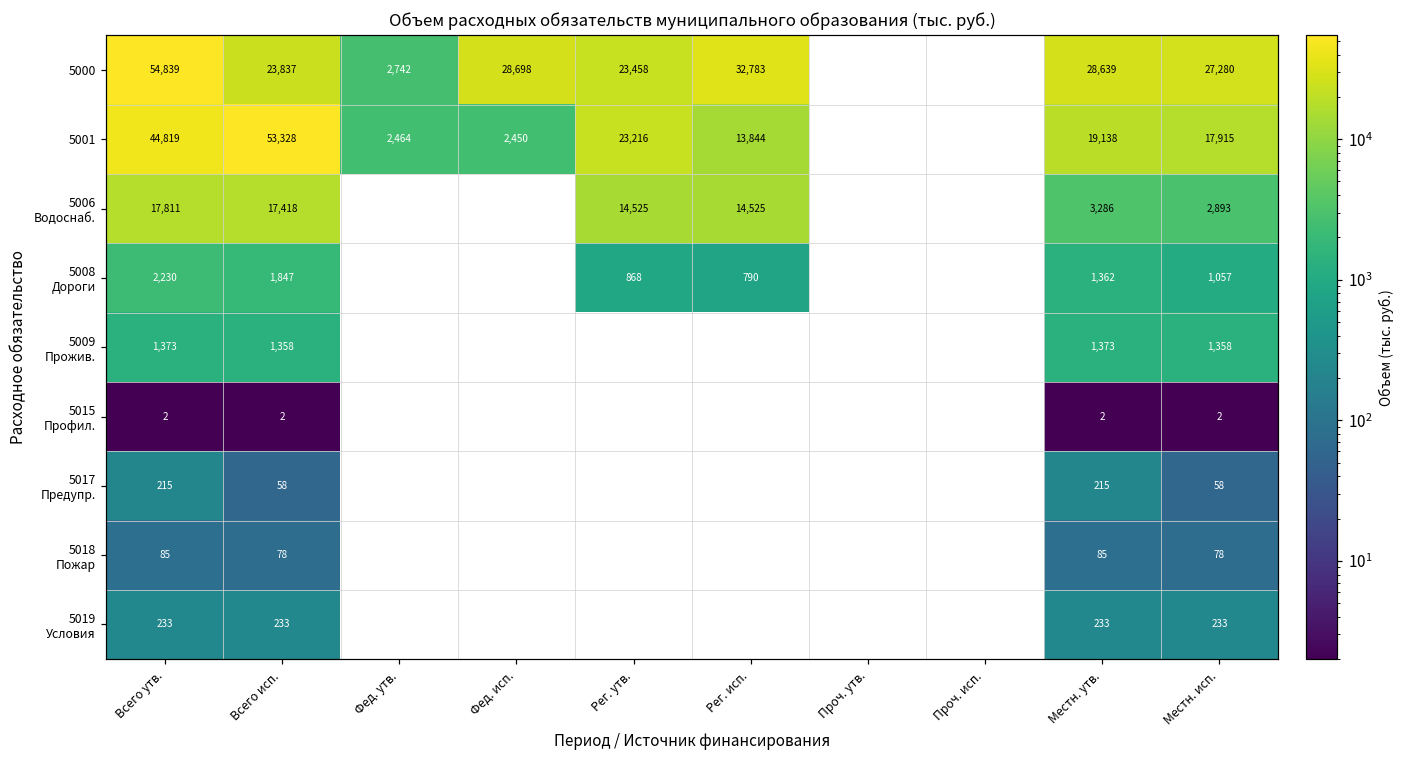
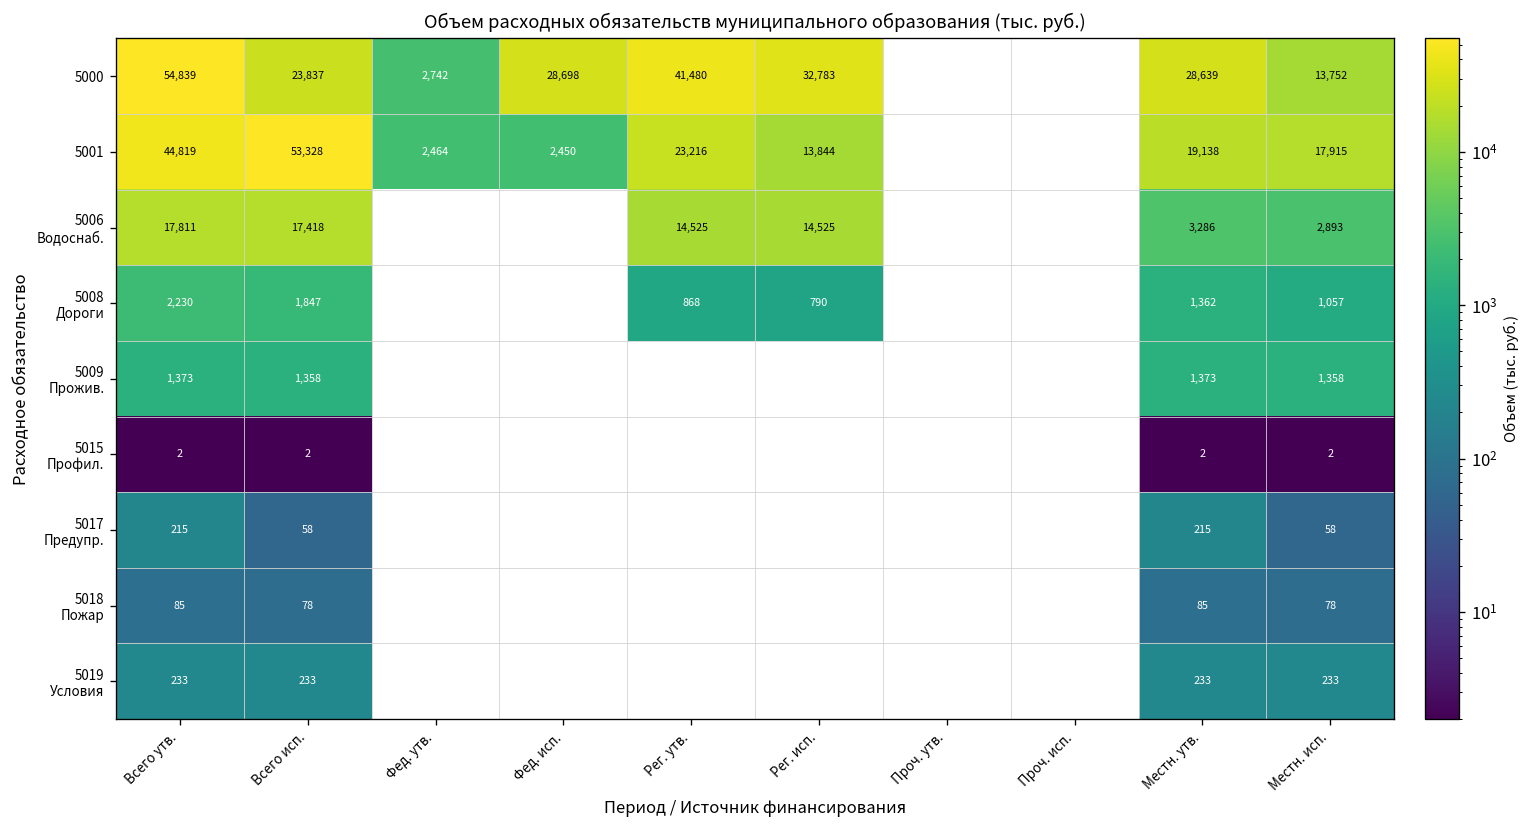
  {
    "5000": {
      "Всего утв.": "54,839",
      "Всего исп.": "23,837",
      "Фед. утв.": "2,742",
      "Фед. исп.": "28,698",
-     "Рег. утв.": "23,458",
+     "Рег. утв.": "41,480",
      "Рег. исп.": "32,783",
      "Местн. утв.": "28,639",
-     "Местн. исп.": "27,280"
+     "Местн. исп.": "13,752"
    },
    "5001": {
      "Всего утв.": "44,819",
      "Всего исп.": "53,328",
      "Фед. утв.": "2,464",
      "Фед. исп.": "2,450",
      "Рег. утв.": "23,216",
      "Рег. исп.": "13,844",
      "Местн. утв.": "19,138",
      "Местн. исп.": "17,915"
    },
    "5006 Водоснаб.": {
      "Всего утв.": "17,811",
      "Всего исп.": "17,418",
      "Рег. утв.": "14,525",
      "Рег. исп.": "14,525",
      "Местн. утв.": "3,286",
      "Местн. исп.": "2,893"
    },
    "5008 Дороги": {
      "Всего утв.": "2,230",
      "Всего исп.": "1,847",
      "Рег. утв.": "868",
      "Рег. исп.": "790",
      "Местн. утв.": "1,362",
      "Местн. исп.": "1,057"
    },
    "5009 Прожив.": {
      "Всего утв.": "1,373",
      "Всего исп.": "1,358",
      "Местн. утв.": "1,373",
      "Местн. исп.": "1,358"
    },
    "5015 Профил.": {
      "Всего утв.": "2",
      "Всего исп.": "2",
      "Местн. утв.": "2",
      "Местн. исп.": "2"
    },
    "5017 Предупр.": {
      "Всего утв.": "215",
      "Всего исп.": "58",
      "Местн. утв.": "215",
      "Местн. исп.": "58"
    },
    "5018 Пожар": {
      "Всего утв.": "85",
      "Всего исп.": "78",
      "Местн. утв.": "85",
      "Местн. исп.": "78"
    },
    "5019 Условия": {
      "Всего утв.": "233",
      "Всего исп.": "233",
      "Местн. утв.": "233",
      "Местн. исп.": "233"
    }
  }
